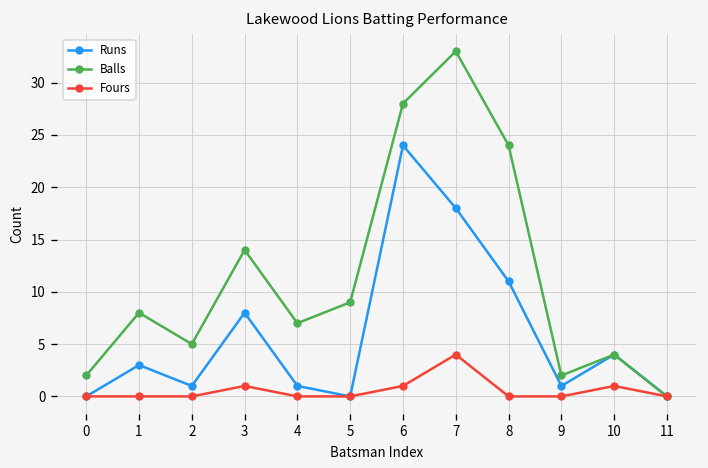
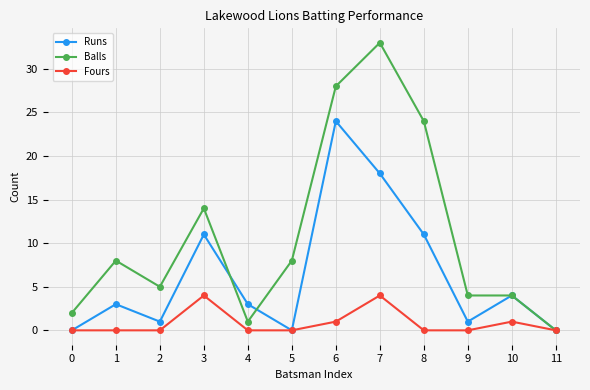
  {
    "Runs": {
      "1": 3,
      "2": 1,
-     "3": 8,
-     "4": 1,
+     "3": 11,
+     "4": 3,
      "6": 24,
      "7": 18,
      "8": 11,
      "9": 1
    },
    "Balls": {
      "0": 2,
      "1": 8,
      "2": 5,
      "3": 14,
-     "4": 7,
-     "5": 9,
+     "4": 1,
+     "5": 8,
      "6": 28,
      "7": 33,
      "8": 24,
-     "9": 2
+     "9": 4
    },
    "Fours": {
      "1": 0,
      "2": 0,
-     "3": 1,
+     "3": 4,
      "4": 0,
      "6": 1,
      "7": 4,
      "8": 0,
      "9": 0,
      "10": 1
    }
  }
